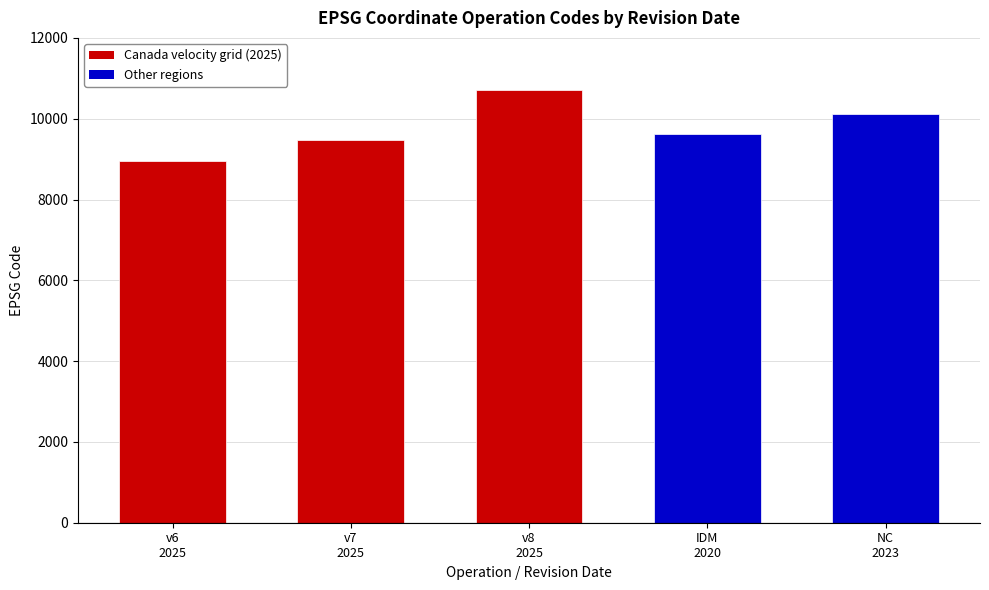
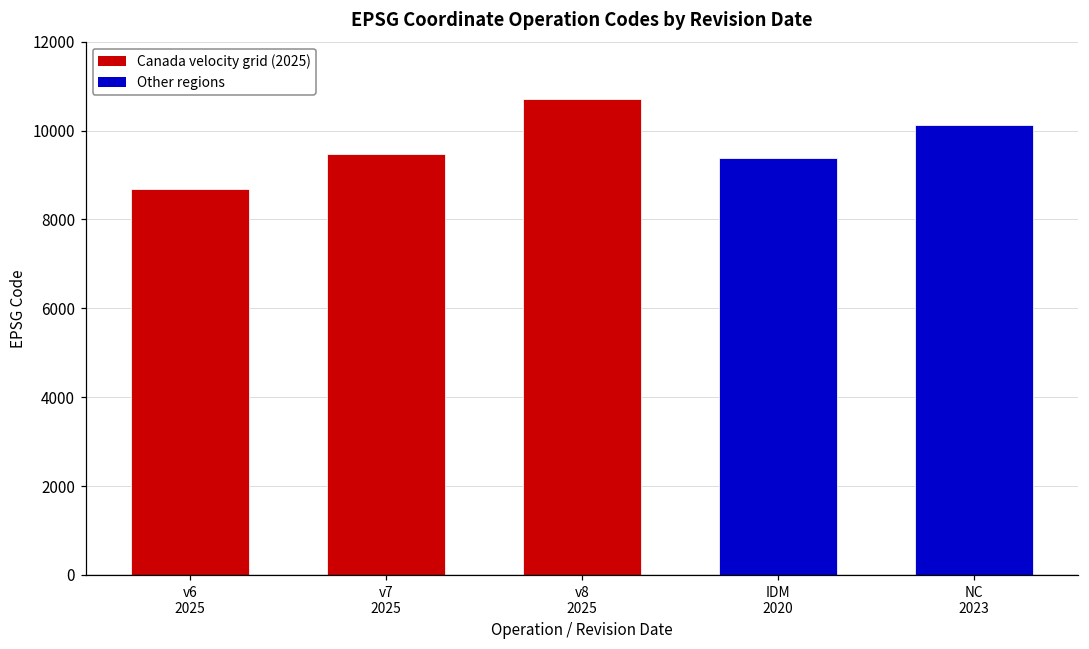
  {
-   "v6 2025": 9000,
+   "v6 2025": 8700,
    "v7 2025": 9500,
    "v8 2025": 10700,
-   "IDM 2020": 9600,
+   "IDM 2020": 9400,
    "NC 2023": 10100
  }
